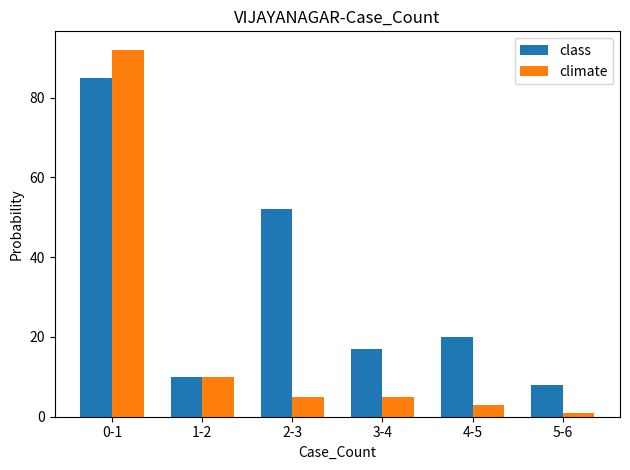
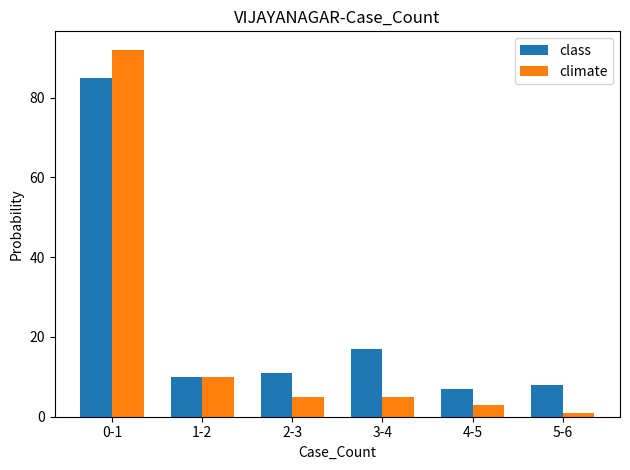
  {
    "class": {
      "0-1": 85,
      "1-2": 10,
-     "2-3": 52,
+     "2-3": 11,
      "3-4": 17,
-     "4-5": 20,
+     "4-5": 7,
      "5-6": 8
    },
    "climate": {
      "0-1": 92,
      "1-2": 10,
      "2-3": 5,
      "3-4": 5,
      "4-5": 3,
      "5-6": 1
    }
  }
